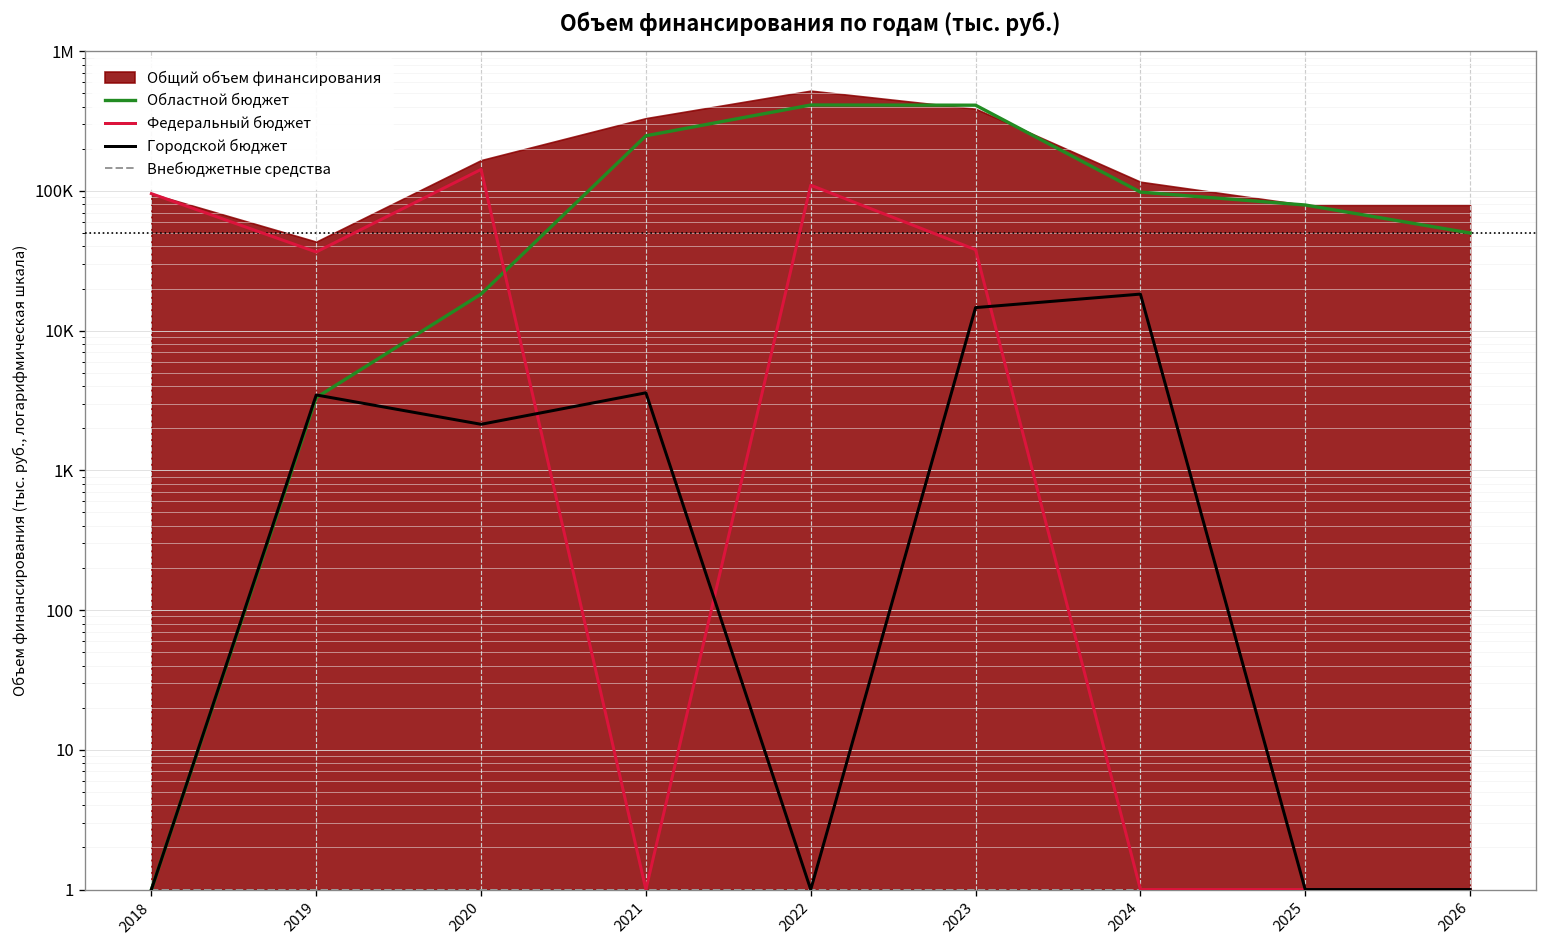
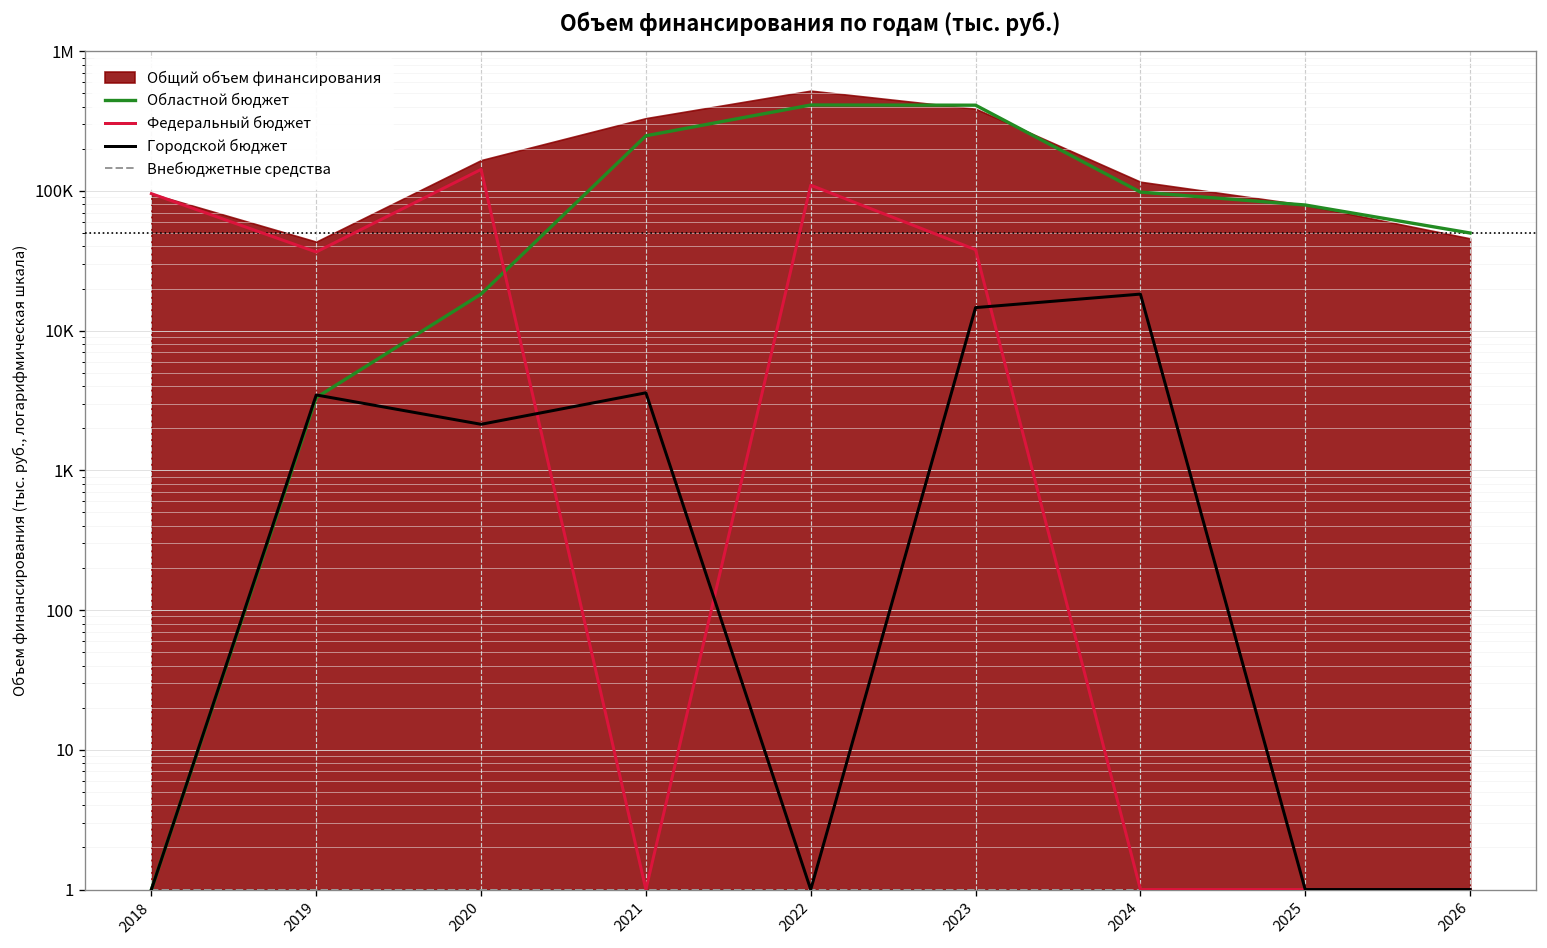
  {
    "Общий объем финансирования": {
      "2019": 43000,
      "2020": 170000,
      "2021": 330000,
      "2022": 500000,
      "2023": 390000,
      "2024": 120000,
-     "2026": 80000
+     "2026": 46000
    },
    "Областной бюджет": {
      "2020": 18000,
      "2021": 250000,
      "2022": 410000,
      "2023": 410000,
      "2024": 100000,
      "2026": 50000
    },
    "Федеральный бюджет": {
      "2019": 37000,
      "2020": 140000,
      "2022": 110000,
      "2023": 38000
    },
    "Городской бюджет": {
      "2020": 2100,
      "2021": 3600,
      "2023": 15000,
      "2024": 18000
    },
    "Внебюджетные средства": {
      "2019": 1,
      "2020": 1,
      "2023": 1
    }
  }
